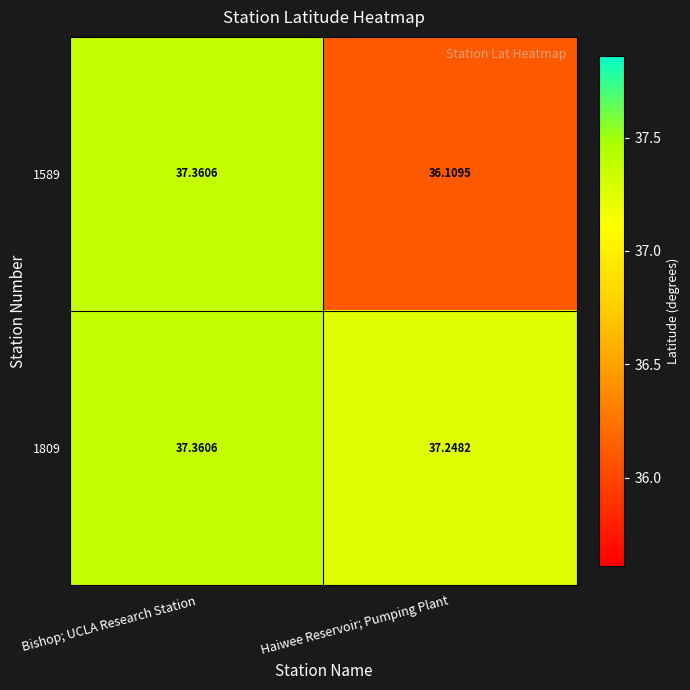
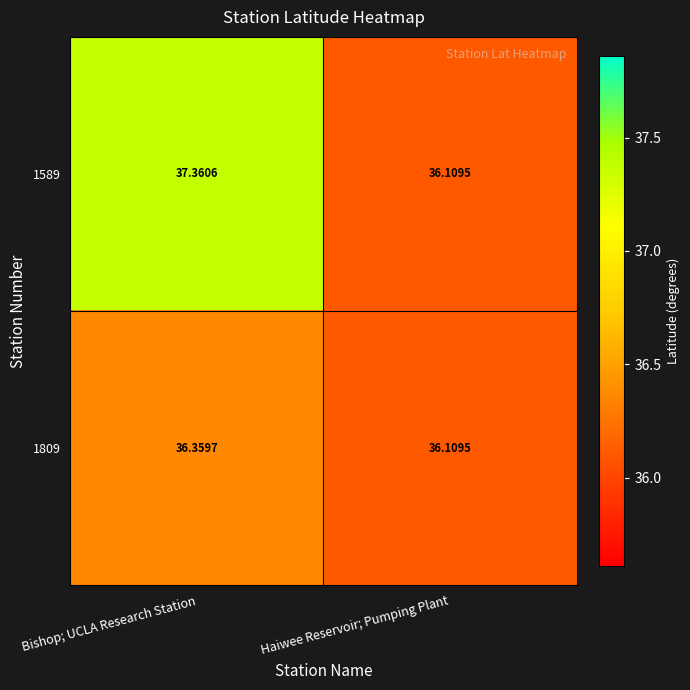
  {
    "1589": {
      "Bishop; UCLA Research Station": 37.3606
    },
    "1809": {
-     "Bishop; UCLA Research Station": 37.3606,
-     "Haiwee Reservoir; Pumping Plant": 37.2482
+     "Bishop; UCLA Research Station": 36.3597,
+     "Haiwee Reservoir; Pumping Plant": 36.1095
    }
  }
